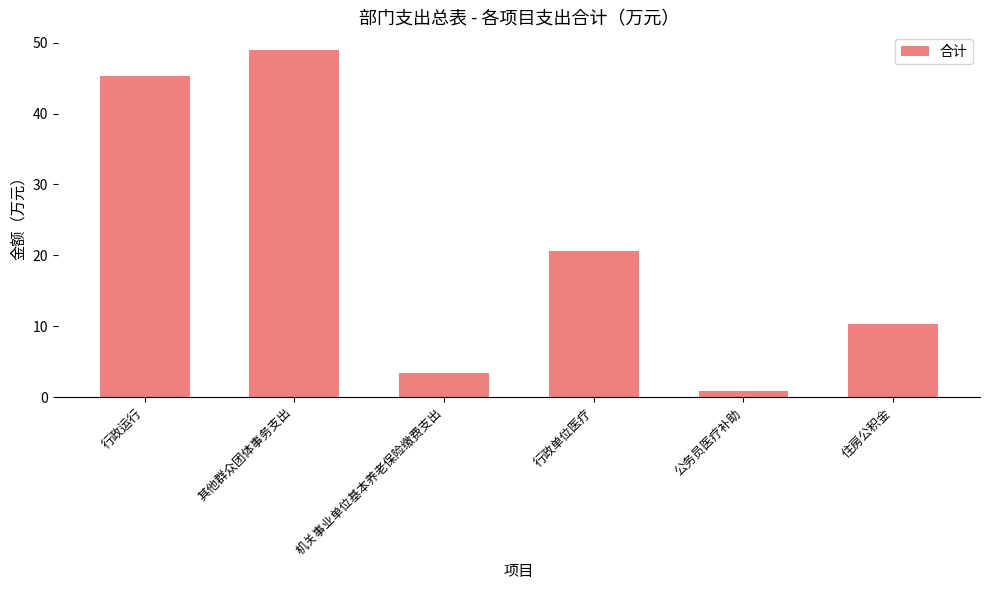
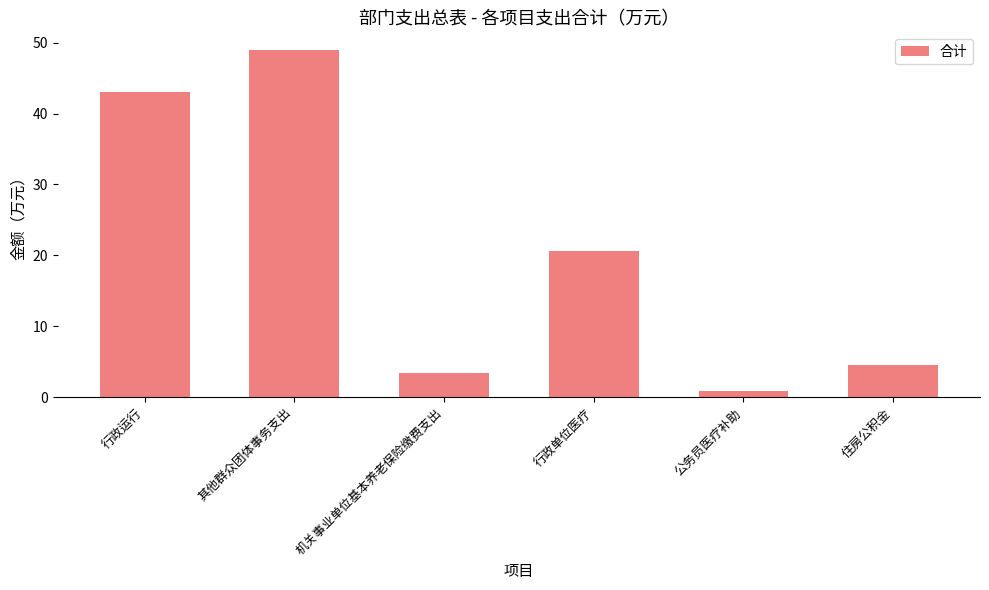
  {
-   "行政运行": 45,
+   "行政运行": 43,
    "其他群众团体事务支出": 49,
    "机关事业单位基本养老保险缴费支出": 3,
    "行政单位医疗": 21,
    "公务员医疗补助": 1,
-   "住房公积金": 10
+   "住房公积金": 4
  }
